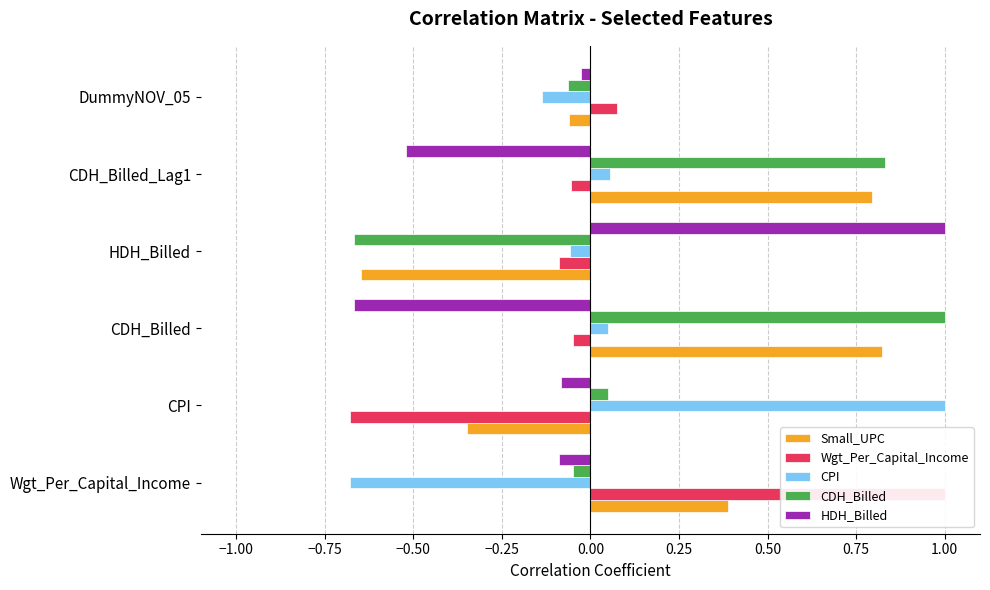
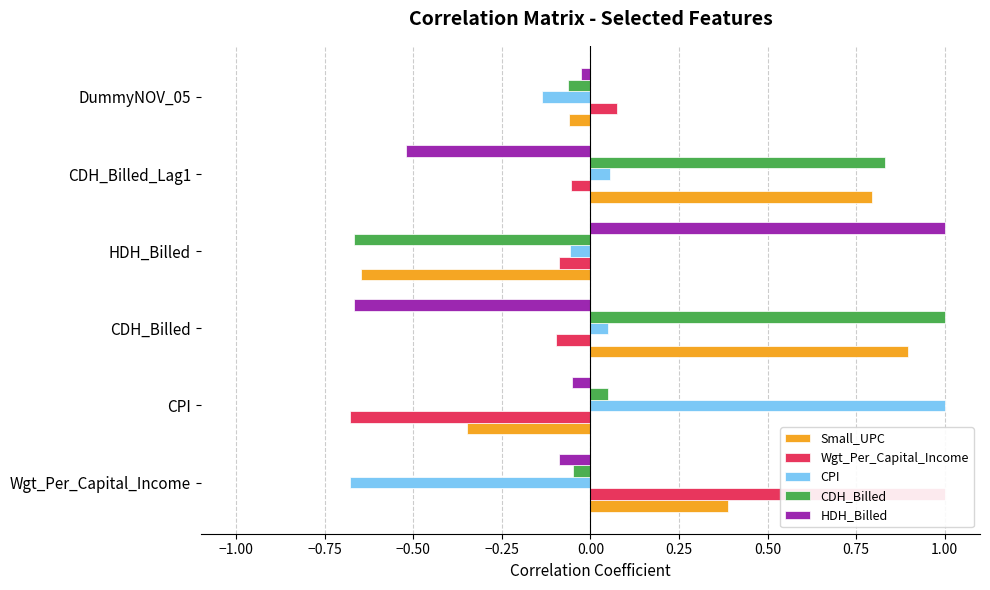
  {
    "Small_UPC": {
      "DummyNOV_05": -0.06,
      "CDH_Billed_Lag1": 0.80,
      "HDH_Billed": -0.65,
-     "CDH_Billed": 0.82,
+     "CDH_Billed": 0.90,
      "CPI": -0.35,
      "Wgt_Per_Capital_Income": 0.39
    },
    "Wgt_Per_Capital_Income": {
      "DummyNOV_05": 0.08,
      "CDH_Billed_Lag1": -0.05,
      "HDH_Billed": -0.09,
-     "CDH_Billed": -0.05,
+     "CDH_Billed": -0.10,
      "CPI": -0.68
    },
    "CPI": {
      "DummyNOV_05": -0.14,
      "CDH_Billed_Lag1": 0.05,
      "HDH_Billed": -0.06,
      "CDH_Billed": 0.05,
      "CPI": 1.00,
      "Wgt_Per_Capital_Income": -0.68
    },
    "CDH_Billed": {
      "DummyNOV_05": -0.06,
      "CDH_Billed_Lag1": 0.83,
      "HDH_Billed": -0.67,
      "CDH_Billed": 1.00,
      "CPI": 0.05,
      "Wgt_Per_Capital_Income": -0.05
    },
    "HDH_Billed": {
      "DummyNOV_05": -0.03,
      "CDH_Billed_Lag1": -0.52,
      "HDH_Billed": 1.00,
      "CDH_Billed": -0.67,
-     "CPI": -0.08,
+     "CPI": -0.05,
      "Wgt_Per_Capital_Income": -0.09
    }
  }
